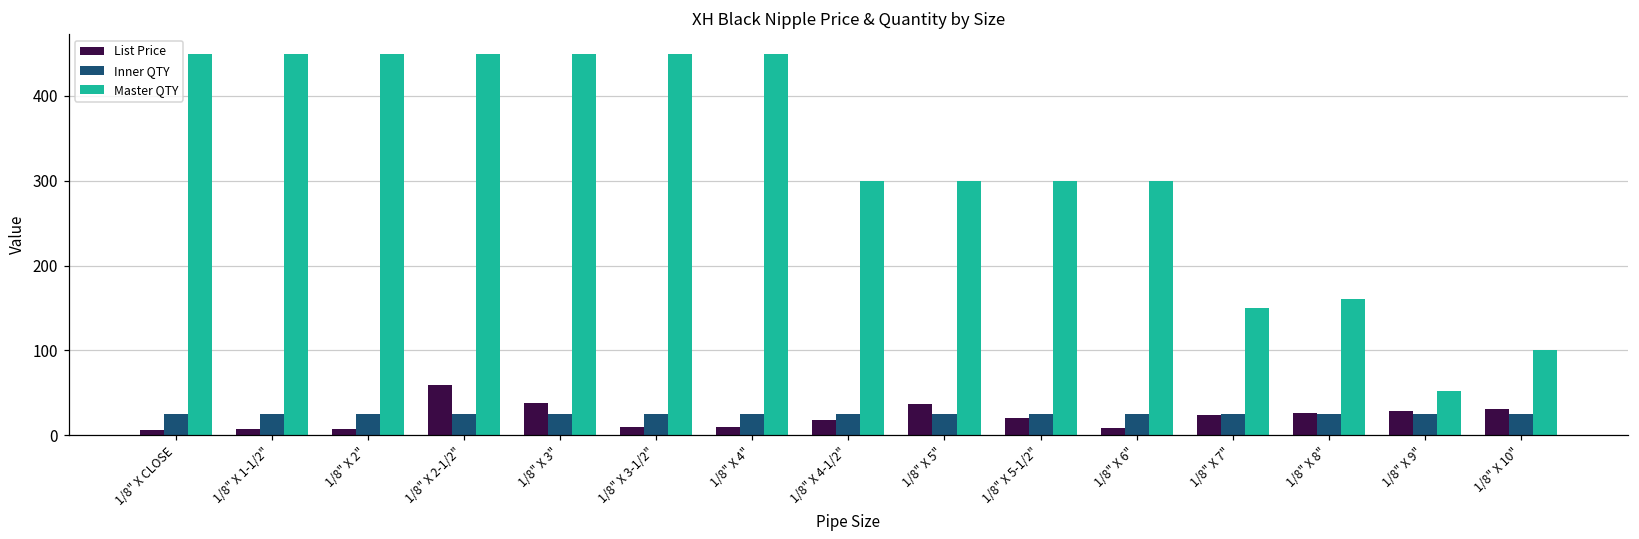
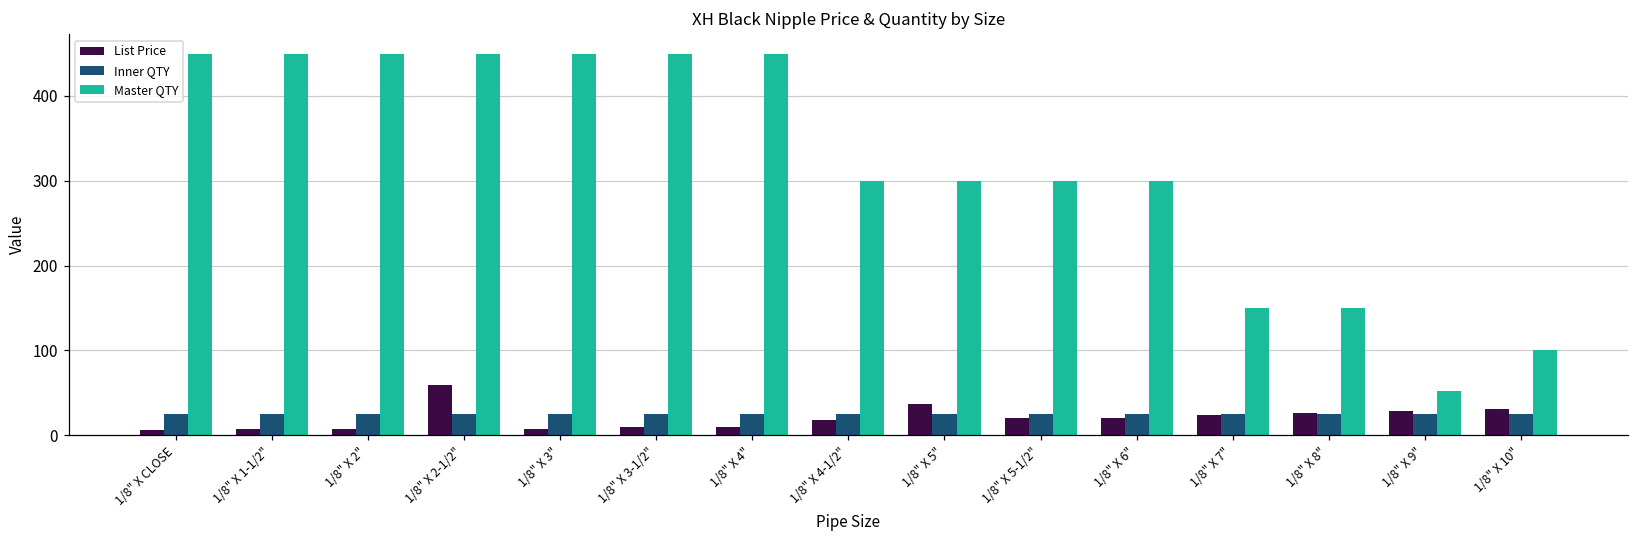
  {
    "List Price": {
      "1/8\" X CLOSE": 10,
      "1/8\" X 1-1/2\"": 10,
      "1/8\" X 2\"": 10,
      "1/8\" X 2-1/2\"": 60,
-     "1/8\" X 3\"": 40,
+     "1/8\" X 3\"": 10,
      "1/8\" X 3-1/2\"": 10,
      "1/8\" X 4\"": 10,
      "1/8\" X 4-1/2\"": 20,
      "1/8\" X 5\"": 40,
      "1/8\" X 5-1/2\"": 20,
-     "1/8\" X 6\"": 10,
+     "1/8\" X 6\"": 20,
      "1/8\" X 7\"": 20,
      "1/8\" X 8\"": 30,
      "1/8\" X 9\"": 30,
      "1/8\" X 10\"": 30
    },
    "Inner QTY": {
      "1/8\" X CLOSE": 30,
      "1/8\" X 1-1/2\"": 30,
      "1/8\" X 2\"": 30,
      "1/8\" X 2-1/2\"": 30,
      "1/8\" X 3\"": 30,
      "1/8\" X 3-1/2\"": 30,
      "1/8\" X 4\"": 30,
      "1/8\" X 4-1/2\"": 30,
      "1/8\" X 5\"": 30,
      "1/8\" X 5-1/2\"": 30,
      "1/8\" X 6\"": 30,
      "1/8\" X 7\"": 30,
      "1/8\" X 8\"": 30,
      "1/8\" X 9\"": 30,
      "1/8\" X 10\"": 30
    },
    "Master QTY": {
      "1/8\" X CLOSE": 450,
      "1/8\" X 1-1/2\"": 450,
      "1/8\" X 2\"": 450,
      "1/8\" X 2-1/2\"": 450,
      "1/8\" X 3\"": 450,
      "1/8\" X 3-1/2\"": 450,
      "1/8\" X 4\"": 450,
      "1/8\" X 4-1/2\"": 300,
      "1/8\" X 5\"": 300,
      "1/8\" X 5-1/2\"": 300,
      "1/8\" X 6\"": 300,
      "1/8\" X 7\"": 150,
-     "1/8\" X 8\"": 160,
+     "1/8\" X 8\"": 150,
      "1/8\" X 9\"": 50,
      "1/8\" X 10\"": 100
    }
  }
